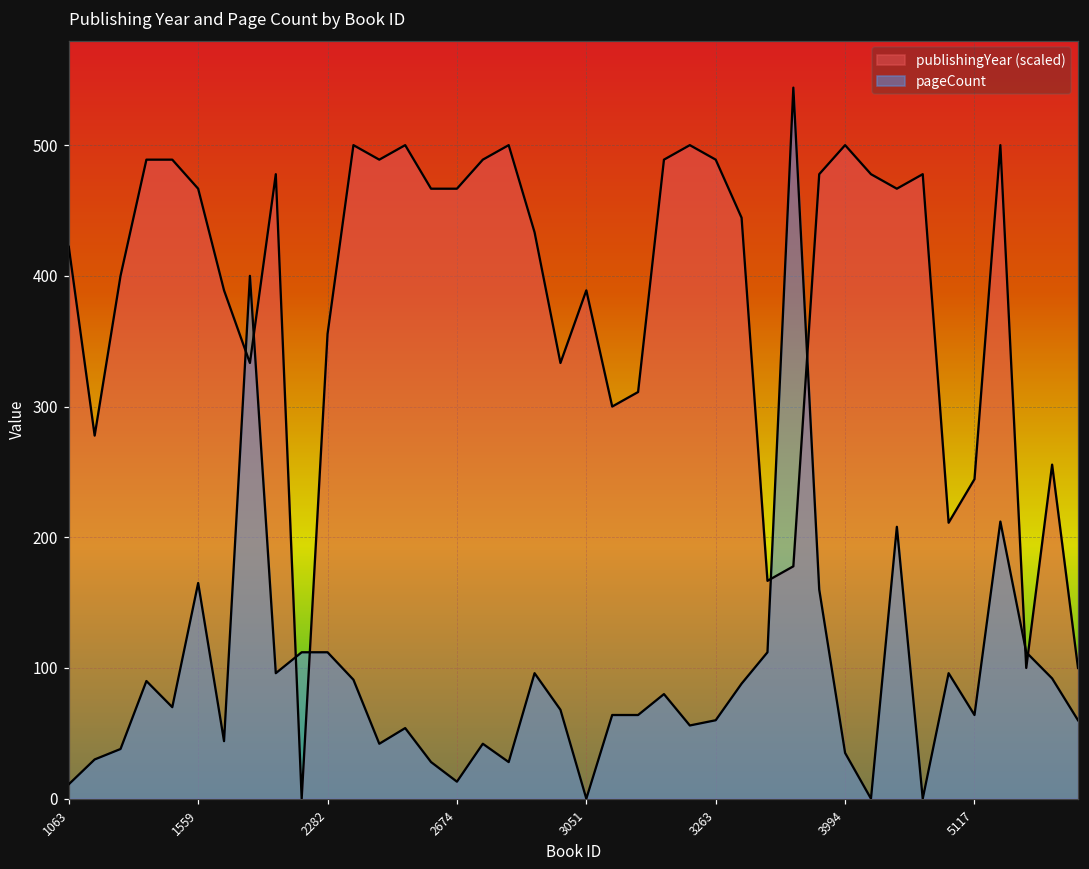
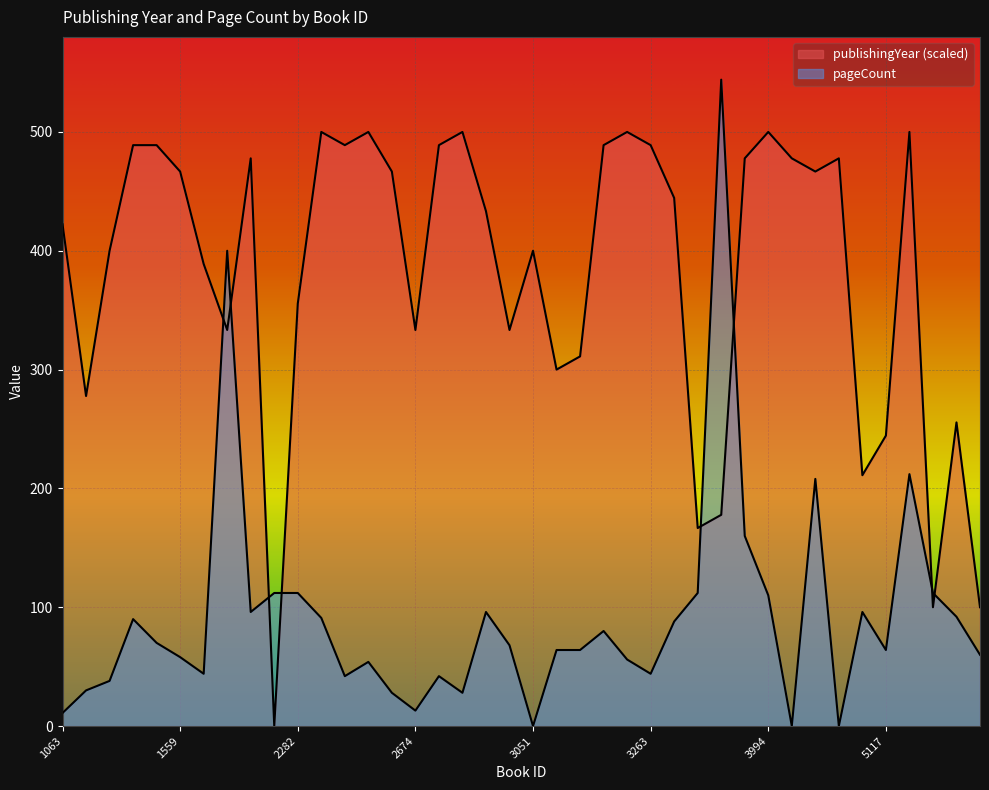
  {
    "publishingYear (scaled)": {
      "1063": 422,
      "1559": 467,
      "2282": 356,
-     "2674": 467,
-     "3051": 389,
+     "2674": 333,
+     "3051": 400,
      "3263": 489,
      "3994": 500,
      "5117": 244
    },
    "pageCount": {
      "1063": 11,
-     "1559": 165,
+     "1559": 58,
      "2282": 112,
      "2674": 13,
      "3051": 0,
-     "3263": 60,
-     "3994": 35,
+     "3263": 44,
+     "3994": 110,
      "5117": 64
    }
  }
